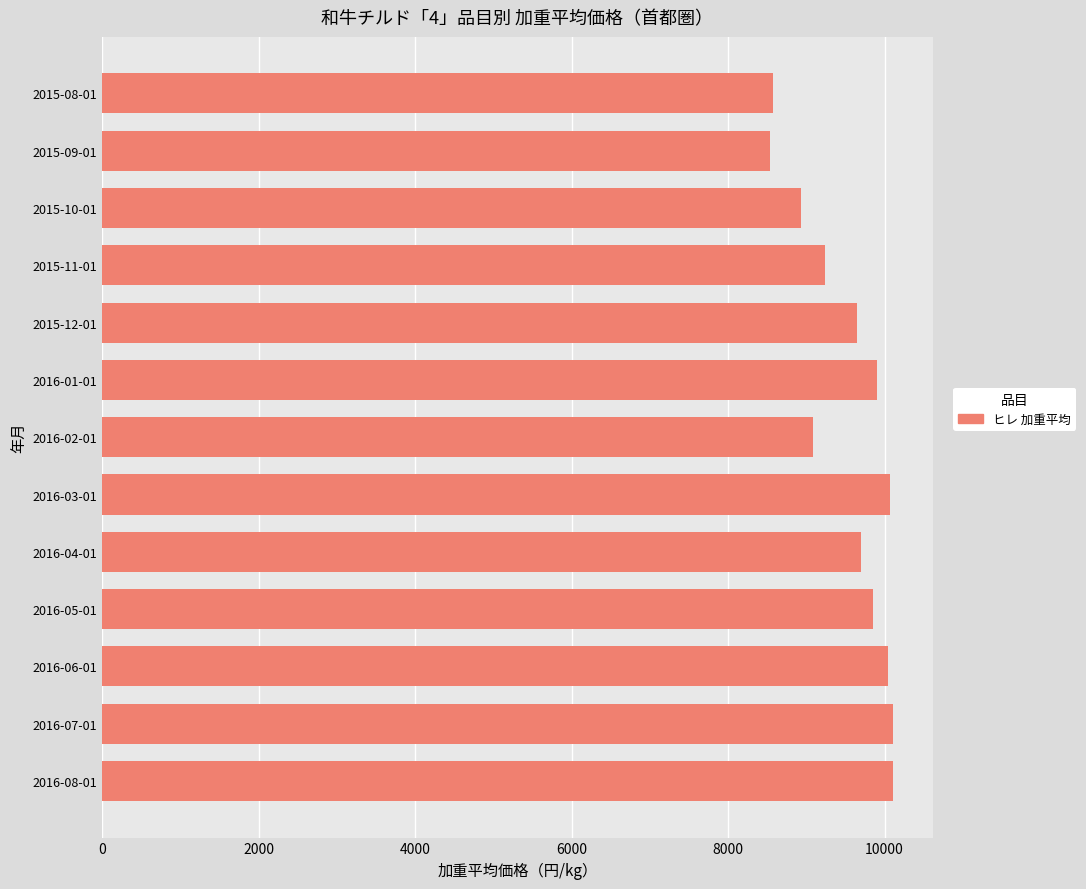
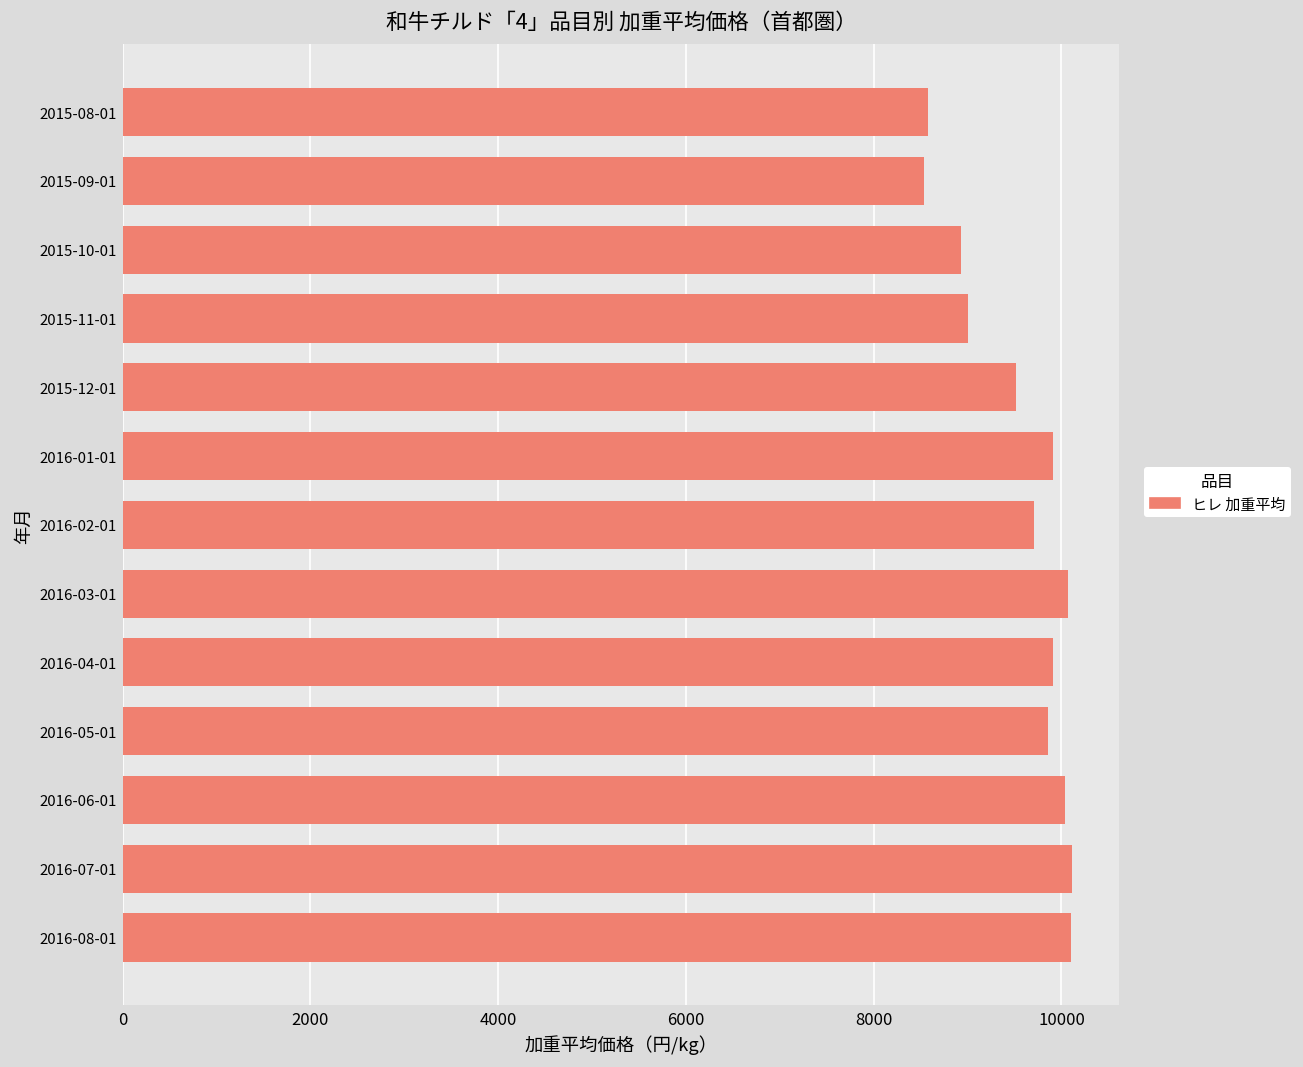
  {
    "2015-08-01": 8600,
    "2015-09-01": 8500,
    "2015-10-01": 8900,
-   "2015-11-01": 9200,
-   "2015-12-01": 9600,
+   "2015-11-01": 9000,
+   "2015-12-01": 9500,
    "2016-01-01": 9900,
-   "2016-02-01": 9100,
+   "2016-02-01": 9700,
    "2016-03-01": 10100,
-   "2016-04-01": 9700,
+   "2016-04-01": 9900,
    "2016-05-01": 9900,
    "2016-06-01": 10000,
    "2016-07-01": 10100,
    "2016-08-01": 10100
  }
